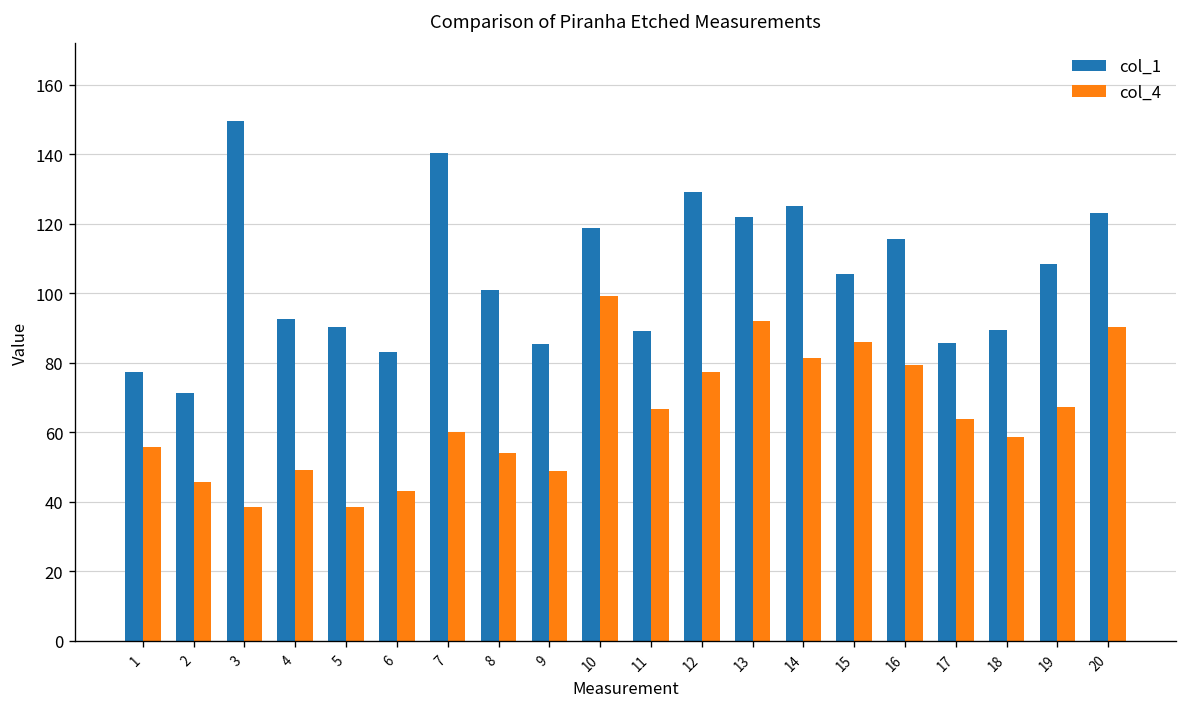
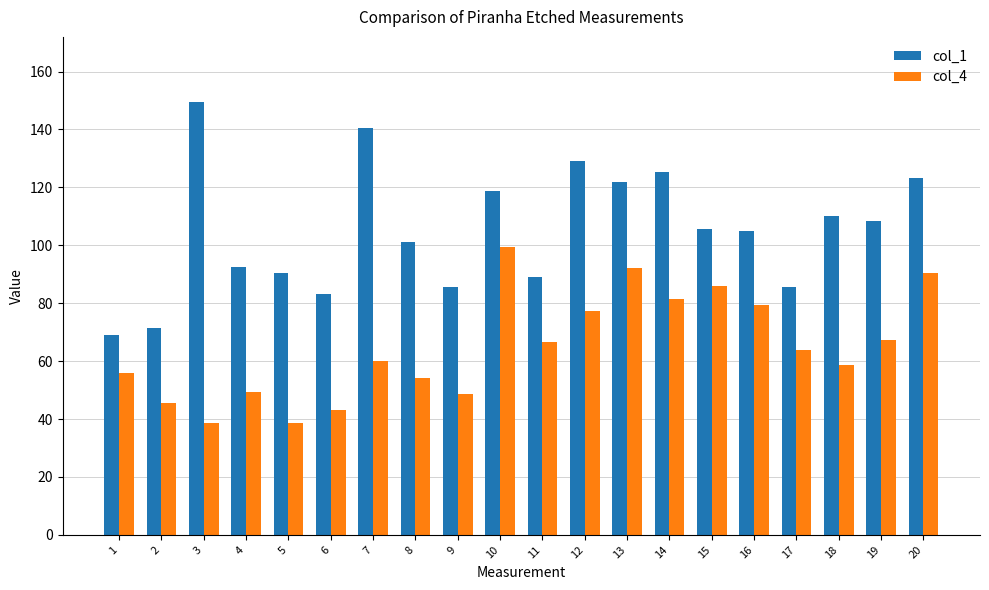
  {
    "col_1": {
-     "1": 77,
+     "1": 69,
      "2": 71,
      "3": 150,
      "4": 93,
      "5": 90,
      "6": 83,
      "7": 140,
      "8": 101,
      "9": 85,
      "10": 119,
      "11": 89,
      "12": 129,
      "13": 122,
      "14": 125,
      "15": 106,
-     "16": 116,
+     "16": 105,
      "17": 86,
-     "18": 90,
+     "18": 110,
      "19": 109,
      "20": 123
    },
    "col_4": {
      "1": 56,
      "2": 46,
      "3": 39,
      "4": 49,
      "5": 39,
      "6": 43,
      "7": 60,
      "8": 54,
      "9": 49,
      "10": 99,
      "11": 67,
      "12": 77,
      "13": 92,
      "14": 81,
      "15": 86,
      "16": 80,
      "17": 64,
      "18": 59,
      "19": 67,
      "20": 90
    }
  }
